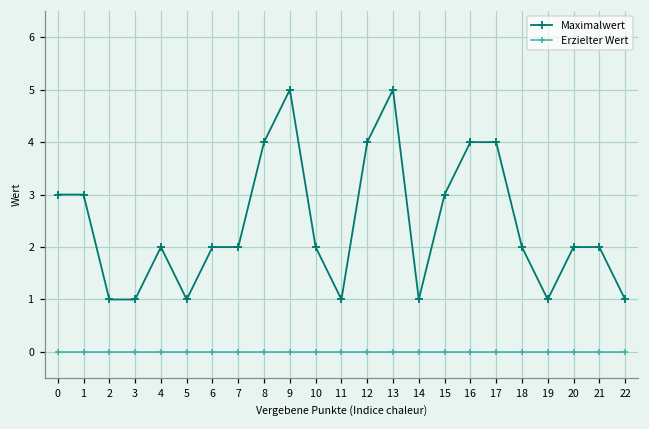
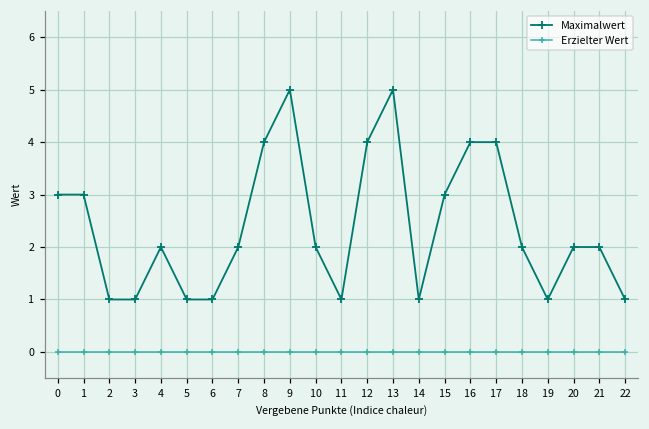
  {
    "Maximalwert": {
      "0": 3,
      "1": 3,
      "2": 1,
      "3": 1,
      "4": 2,
      "5": 1,
-     "6": 2,
+     "6": 1,
      "7": 2,
      "8": 4,
      "9": 5,
      "10": 2,
      "11": 1,
      "12": 4,
      "13": 5,
      "14": 1,
      "15": 3,
      "16": 4,
      "17": 4,
      "18": 2,
      "19": 1,
      "20": 2,
      "21": 2,
      "22": 1
    },
    "Erzielter Wert": {
      "0": 0,
      "1": 0,
      "2": 0,
      "3": 0,
      "4": 0,
      "5": 0,
      "6": 0,
      "7": 0,
      "8": 0,
      "9": 0,
      "10": 0,
      "11": 0,
      "12": 0,
      "13": 0,
      "14": 0,
      "15": 0,
      "16": 0,
      "17": 0,
      "18": 0,
      "19": 0,
      "20": 0,
      "21": 0,
      "22": 0
    }
  }
